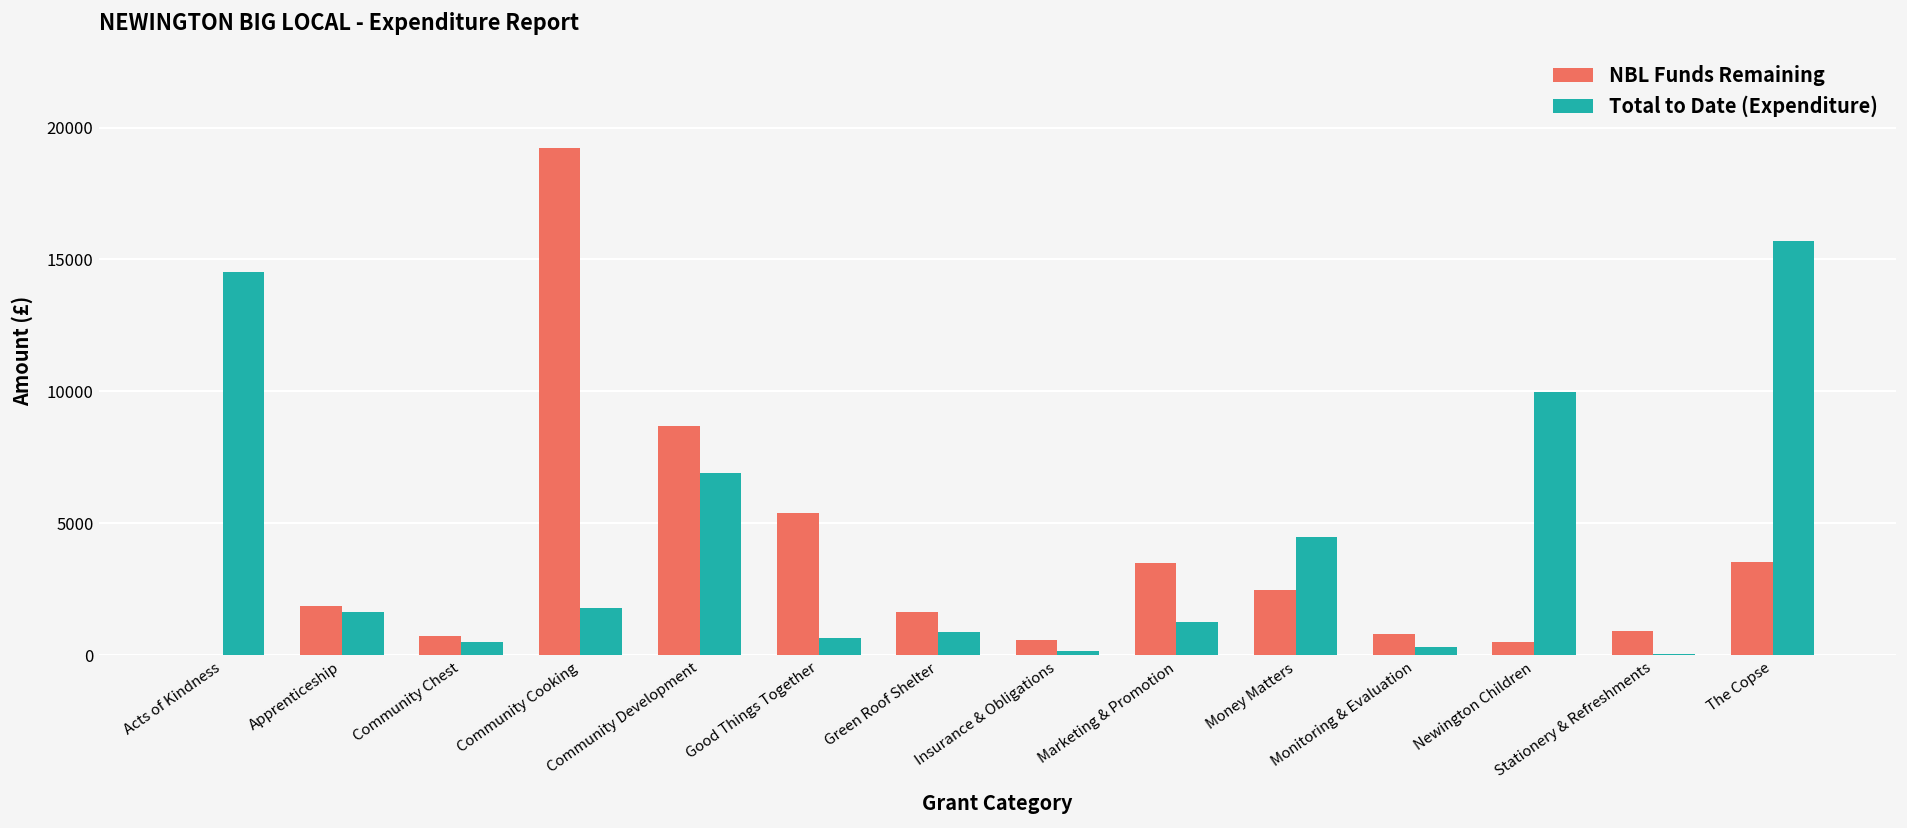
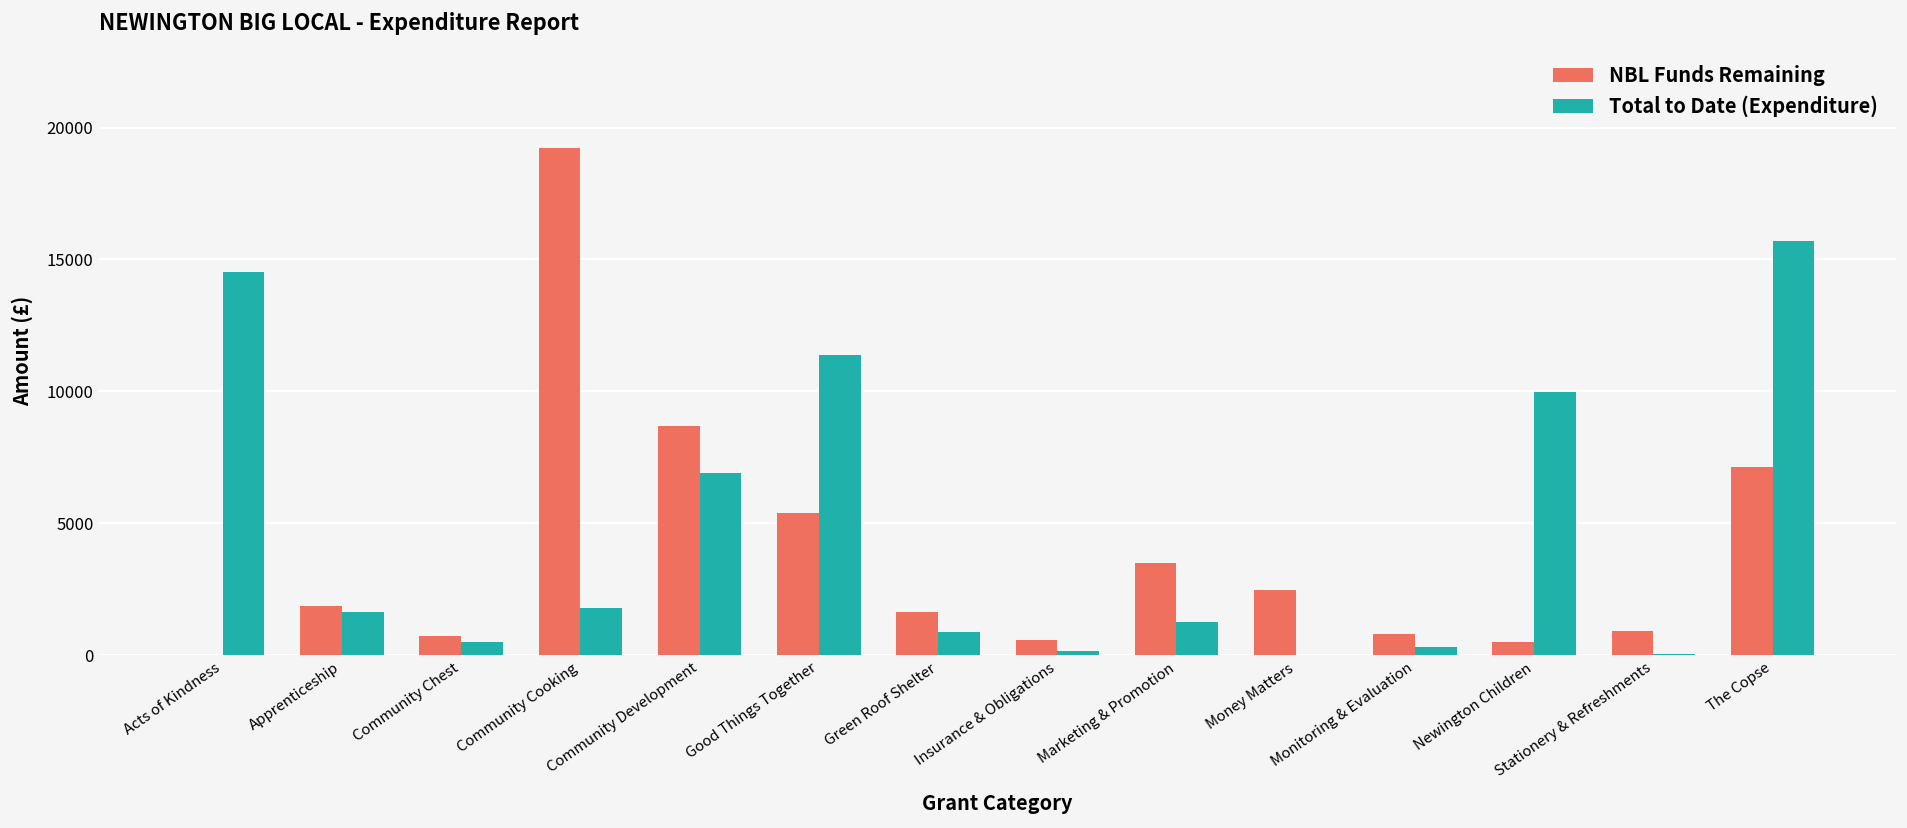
  {
    "NBL Funds Remaining": {
      "Acts of Kindness": 0,
      "Apprenticeship": 1900,
      "Community Chest": 800,
      "Community Cooking": 19200,
      "Community Development": 8700,
      "Good Things Together": 5400,
      "Green Roof Shelter": 1600,
      "Insurance & Obligations": 600,
      "Marketing & Promotion": 3500,
      "Money Matters": 2500,
      "Monitoring & Evaluation": 800,
      "Newington Children": 500,
      "Stationery & Refreshments": 900,
-     "The Copse": 3600
+     "The Copse": 7100
    },
    "Total to Date (Expenditure)": {
      "Acts of Kindness": 14500,
      "Apprenticeship": 1600,
      "Community Chest": 500,
      "Community Cooking": 1800,
      "Community Development": 6900,
-     "Good Things Together": 600,
+     "Good Things Together": 11400,
      "Green Roof Shelter": 900,
      "Insurance & Obligations": 200,
      "Marketing & Promotion": 1300,
-     "Money Matters": 4500,
+     "Money Matters": 0,
      "Monitoring & Evaluation": 300,
      "Newington Children": 10000,
      "The Copse": 15700
    }
  }
